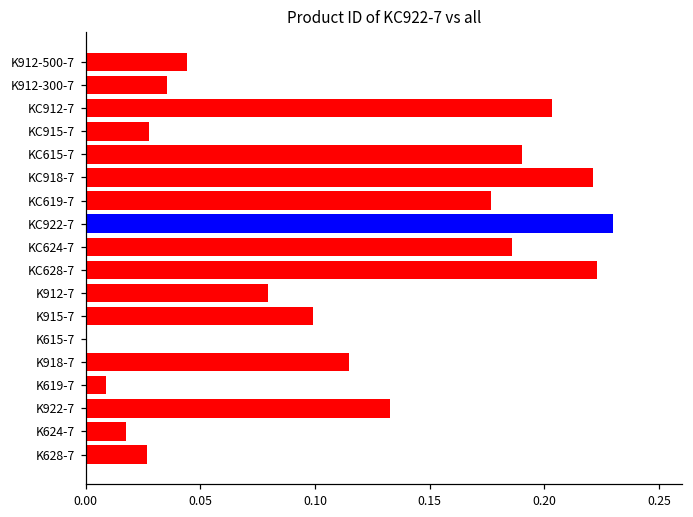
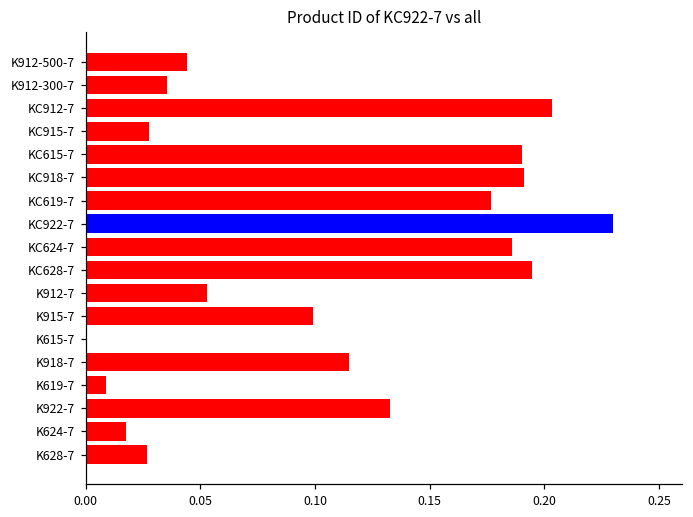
  {
    "K912-500-7": 0.044,
    "K912-300-7": 0.035,
    "KC912-7": 0.203,
    "KC915-7": 0.027,
    "KC615-7": 0.190,
-   "KC918-7": 0.221,
+   "KC918-7": 0.191,
    "KC619-7": 0.177,
    "KC922-7": 0.230,
    "KC624-7": 0.186,
-   "KC628-7": 0.223,
-   "K912-7": 0.080,
+   "KC628-7": 0.195,
+   "K912-7": 0.053,
    "K915-7": 0.099,
    "K615-7": 0.000,
    "K918-7": 0.115,
    "K619-7": 0.009,
    "K922-7": 0.133,
    "K624-7": 0.018,
    "K628-7": 0.027
  }
